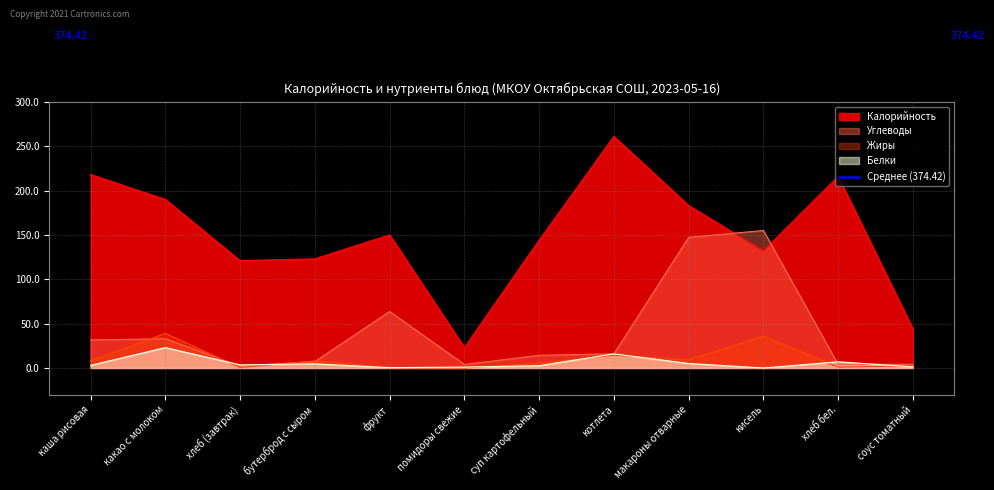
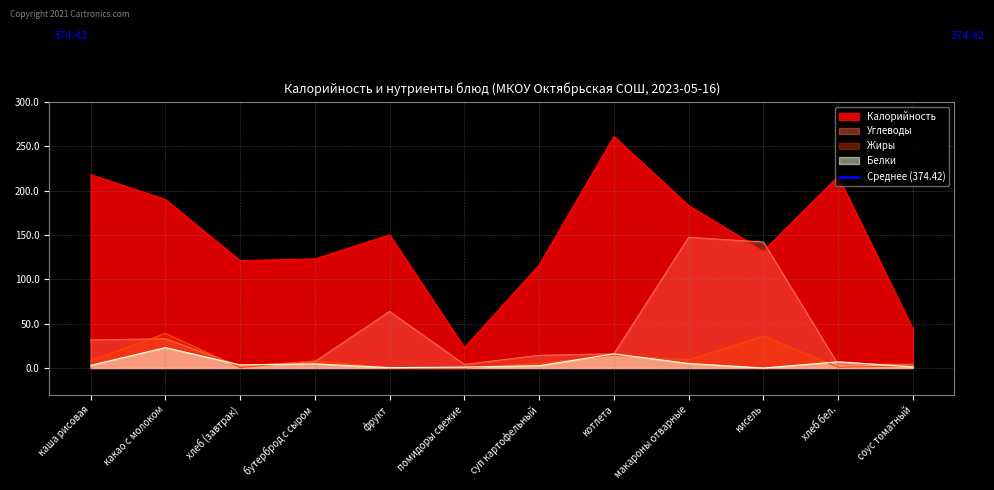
  {
    "Калорийность": {
      "каша рисовая": 220,
      "какао с молоком": 190,
      "хлеб (завтрак)": 120,
      "бутерброд с сыром": 120,
      "фрукт": 150,
      "помидоры свежие": 20,
-     "суп картофельный": 140,
+     "суп картофельный": 120,
      "котлета": 260,
      "макароны отварные": 180,
      "кисель": 130,
      "соус томатный": 40
    },
    "Углеводы": {
      "каша рисовая": 30,
      "какао с молоком": 30,
      "фрукт": 60,
      "помидоры свежие": 0,
      "суп картофельный": 10,
      "макароны отварные": 150,
-     "кисель": 160,
+     "кисель": 140,
      "хлеб бел.": 0
    },
    "Жиры": {
      "каша рисовая": 10,
      "какао с молоком": 40,
      "макароны отварные": 10,
      "кисель": 40,
      "хлеб бел.": 0
    },
    "Белки": {
      "каша рисовая": 0,
      "какао с молоком": 20,
      "макароны отварные": 10,
      "кисель": 0,
      "хлеб бел.": 10
    }
  }
